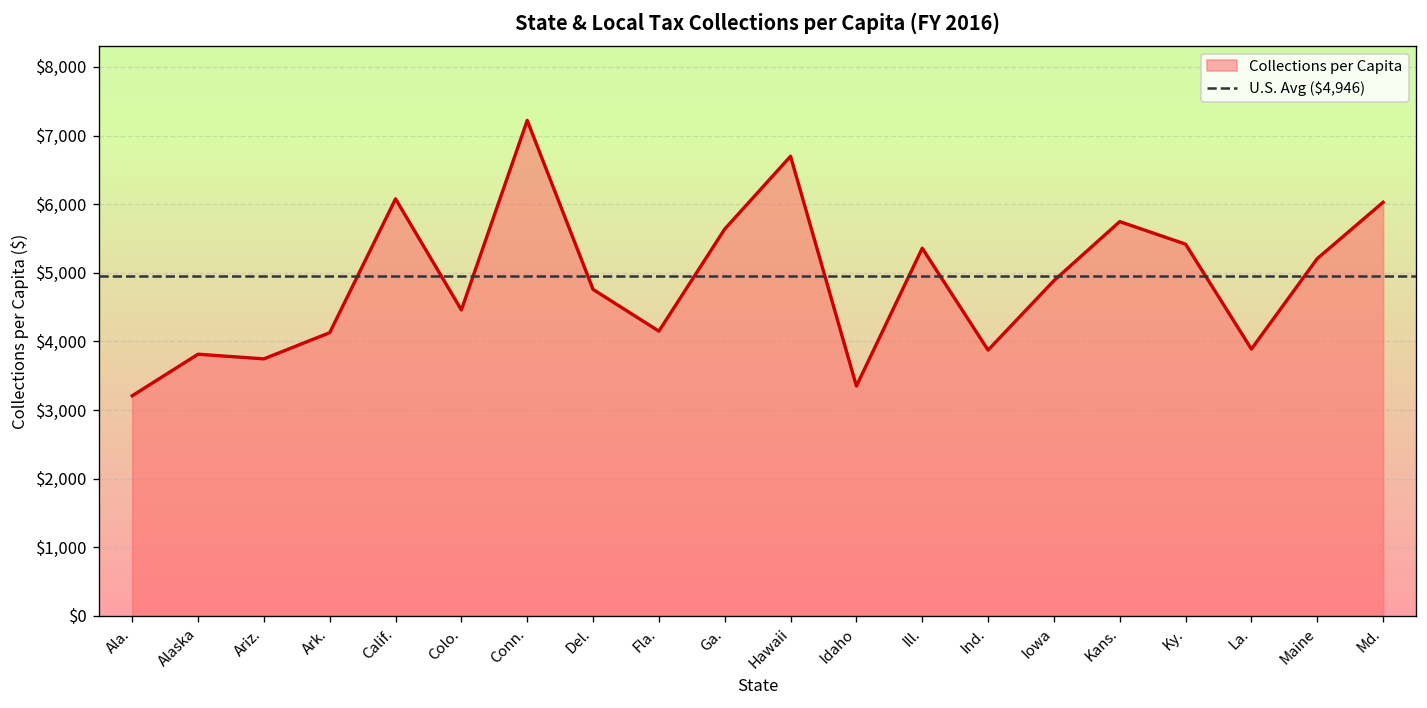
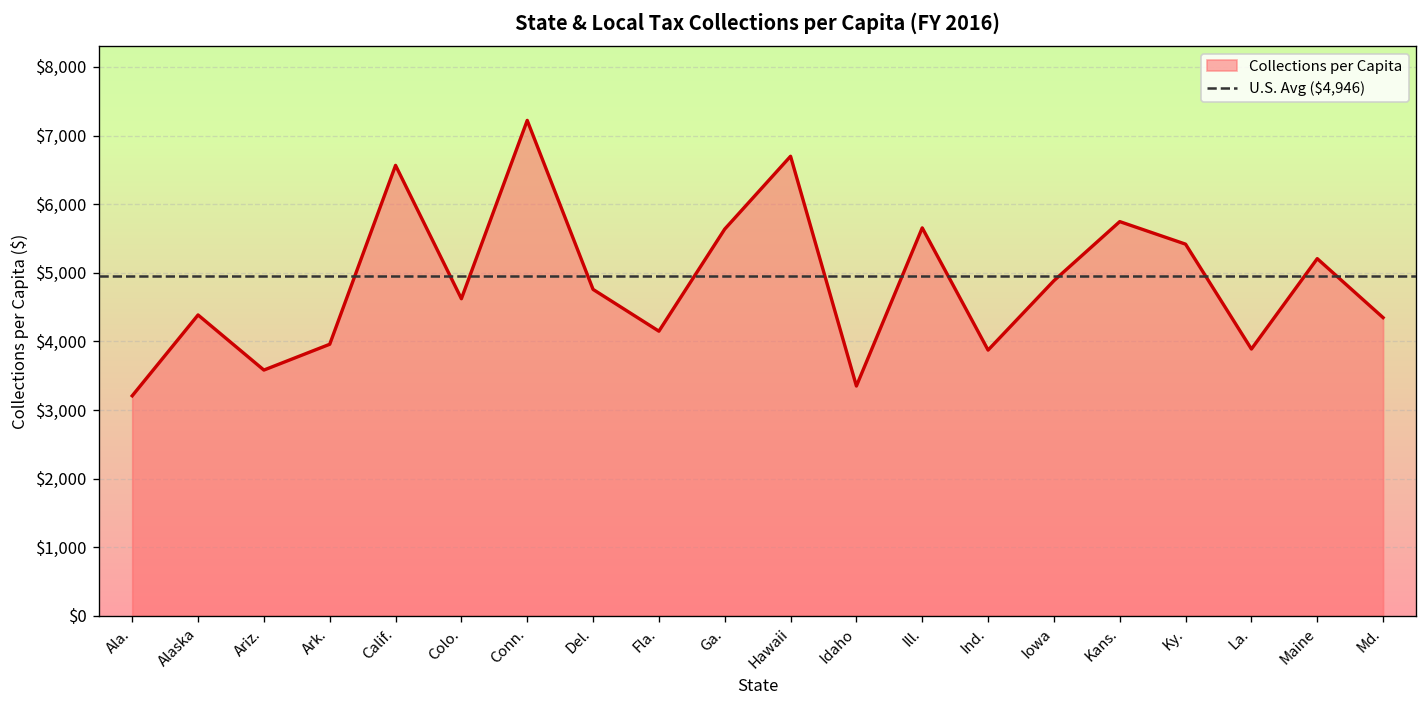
  {
    "Ala.": "$3,200",
-   "Alaska": "$3,800",
-   "Ariz.": "$3,700",
-   "Ark.": "$4,100",
-   "Calif.": "$6,100",
-   "Colo.": "$4,500",
+   "Alaska": "$4,400",
+   "Ariz.": "$3,600",
+   "Ark.": "$4,000",
+   "Calif.": "$6,600",
+   "Colo.": "$4,600",
    "Conn.": "$7,200",
    "Del.": "$4,800",
    "Fla.": "$4,100",
    "Ga.": "$5,600",
    "Hawaii": "$6,700",
    "Idaho": "$3,300",
-   "Ill.": "$5,400",
+   "Ill.": "$5,700",
    "Ind.": "$3,900",
    "Iowa": "$4,900",
    "Kans.": "$5,700",
    "Ky.": "$5,400",
    "La.": "$3,900",
    "Maine": "$5,200",
-   "Md.": "$6,000"
+   "Md.": "$4,300"
  }
